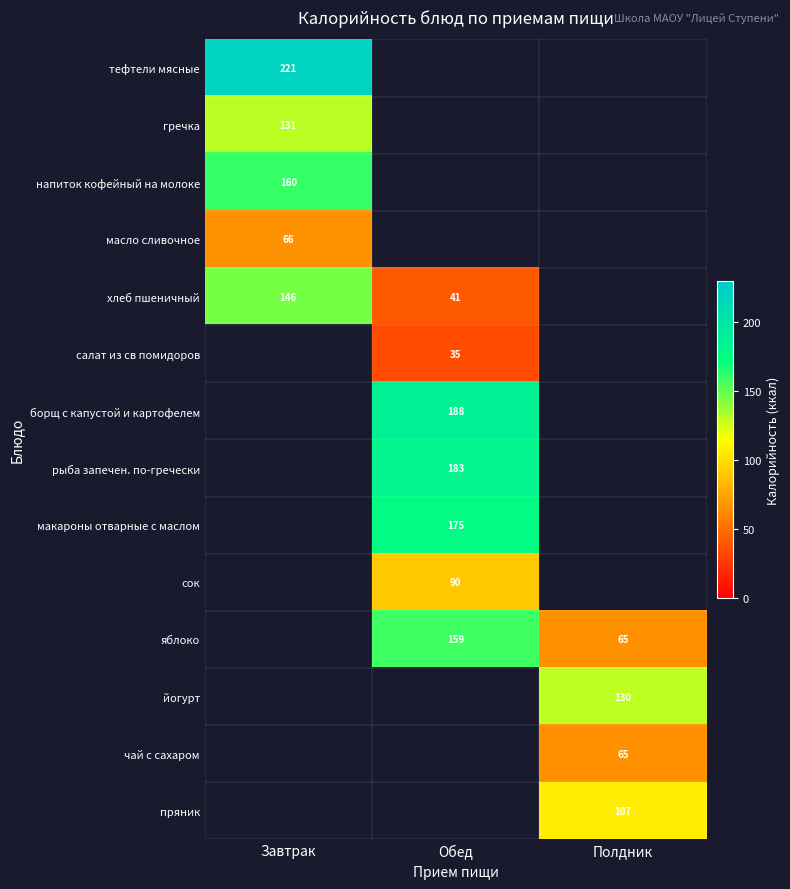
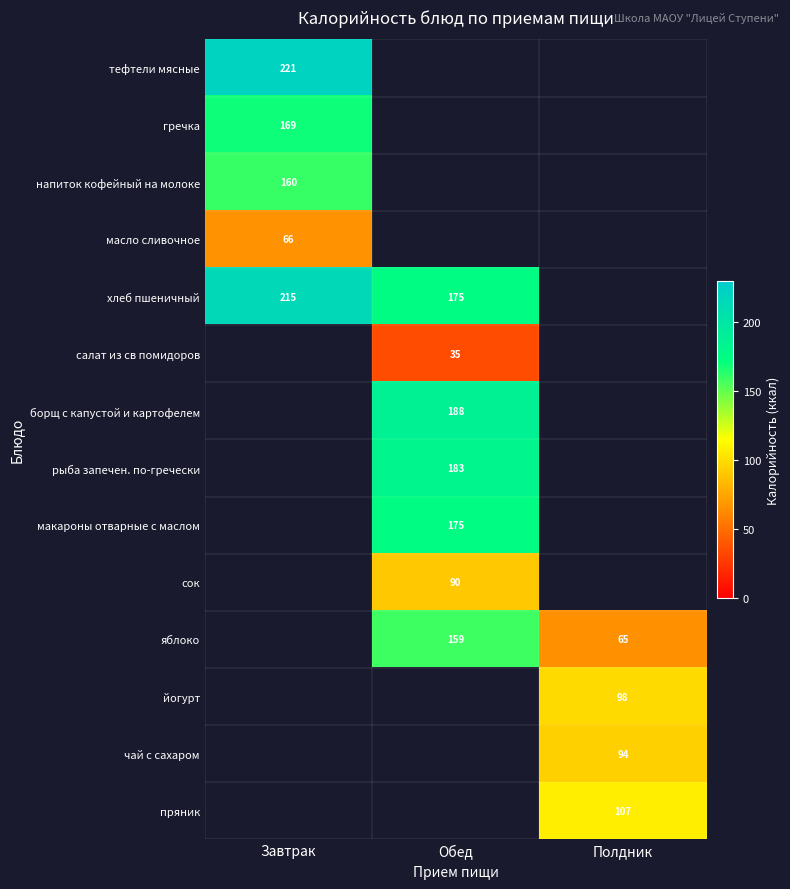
  {
    "тефтели мясные": {
      "Завтрак": 221
    },
    "гречка": {
-     "Завтрак": 131
+     "Завтрак": 169
    },
    "напиток кофейный на молоке": {
      "Завтрак": 160
    },
    "масло сливочное": {
      "Завтрак": 66
    },
    "хлеб пшеничный": {
-     "Завтрак": 146,
-     "Обед": 41
+     "Завтрак": 215,
+     "Обед": 175
    },
    "салат из св помидоров": {
      "Обед": 35
    },
    "борщ с капустой и картофелем": {
      "Обед": 188
    },
    "рыба запечен. по-гречески": {
      "Обед": 183
    },
    "макароны отварные с маслом": {
      "Обед": 175
    },
    "сок": {
      "Обед": 90
    },
    "яблоко": {
      "Обед": 159,
      "Полдник": 65
    },
    "йогурт": {
-     "Полдник": 130
+     "Полдник": 98
    },
    "чай с сахаром": {
-     "Полдник": 65
+     "Полдник": 94
    },
    "пряник": {
      "Полдник": 107
    }
  }
